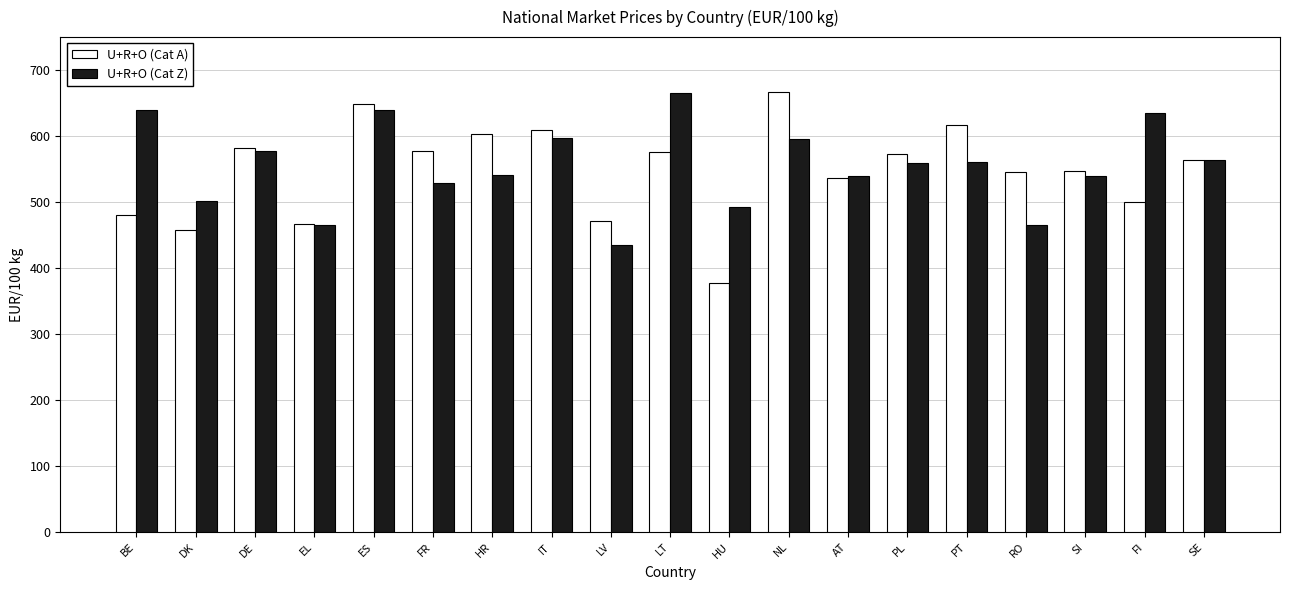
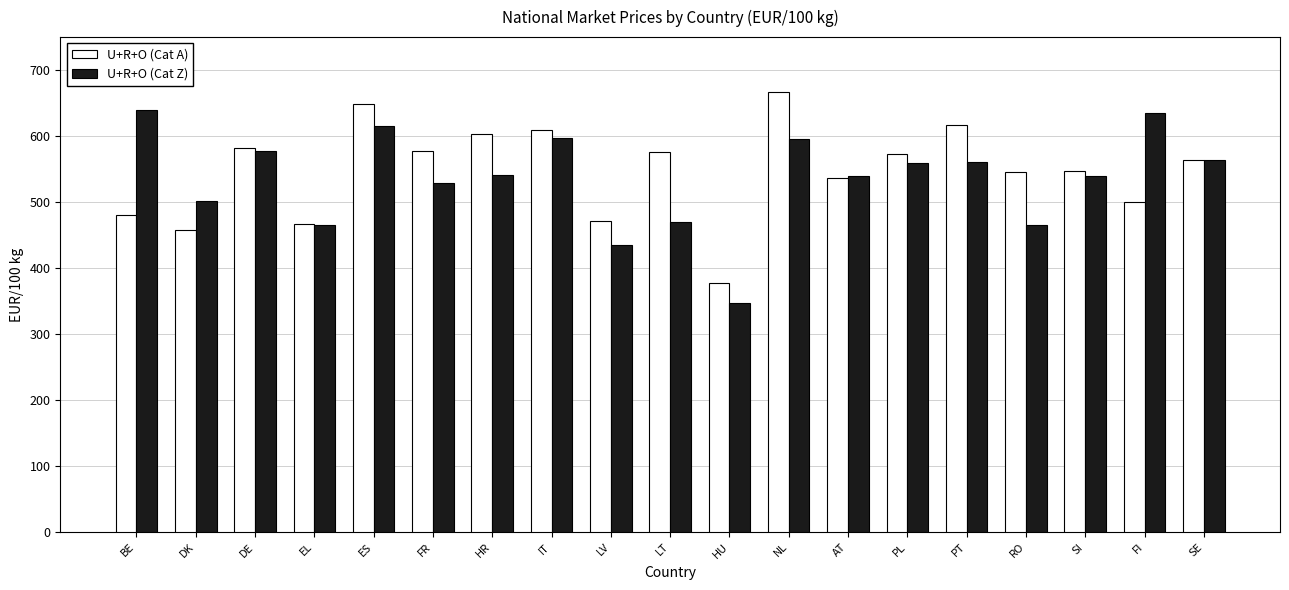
  {
    "U+R+O (Cat A)": {
      "BE": 480,
      "DK": 460,
      "DE": 580,
      "EL": 470,
      "ES": 650,
      "FR": 580,
      "HR": 600,
      "IT": 610,
      "LV": 470,
      "LT": 580,
      "HU": 380,
      "NL": 670,
      "AT": 540,
      "PL": 570,
      "PT": 620,
      "RO": 550,
      "SI": 550,
      "FI": 500,
      "SE": 560
    },
    "U+R+O (Cat Z)": {
      "BE": 640,
      "DK": 500,
      "DE": 580,
      "EL": 470,
-     "ES": 640,
+     "ES": 610,
      "FR": 530,
      "HR": 540,
      "IT": 600,
      "LV": 430,
-     "LT": 660,
-     "HU": 490,
+     "LT": 470,
+     "HU": 350,
      "NL": 600,
      "AT": 540,
      "PL": 560,
      "PT": 560,
      "RO": 470,
      "SI": 540,
      "FI": 630,
      "SE": 560
    }
  }
